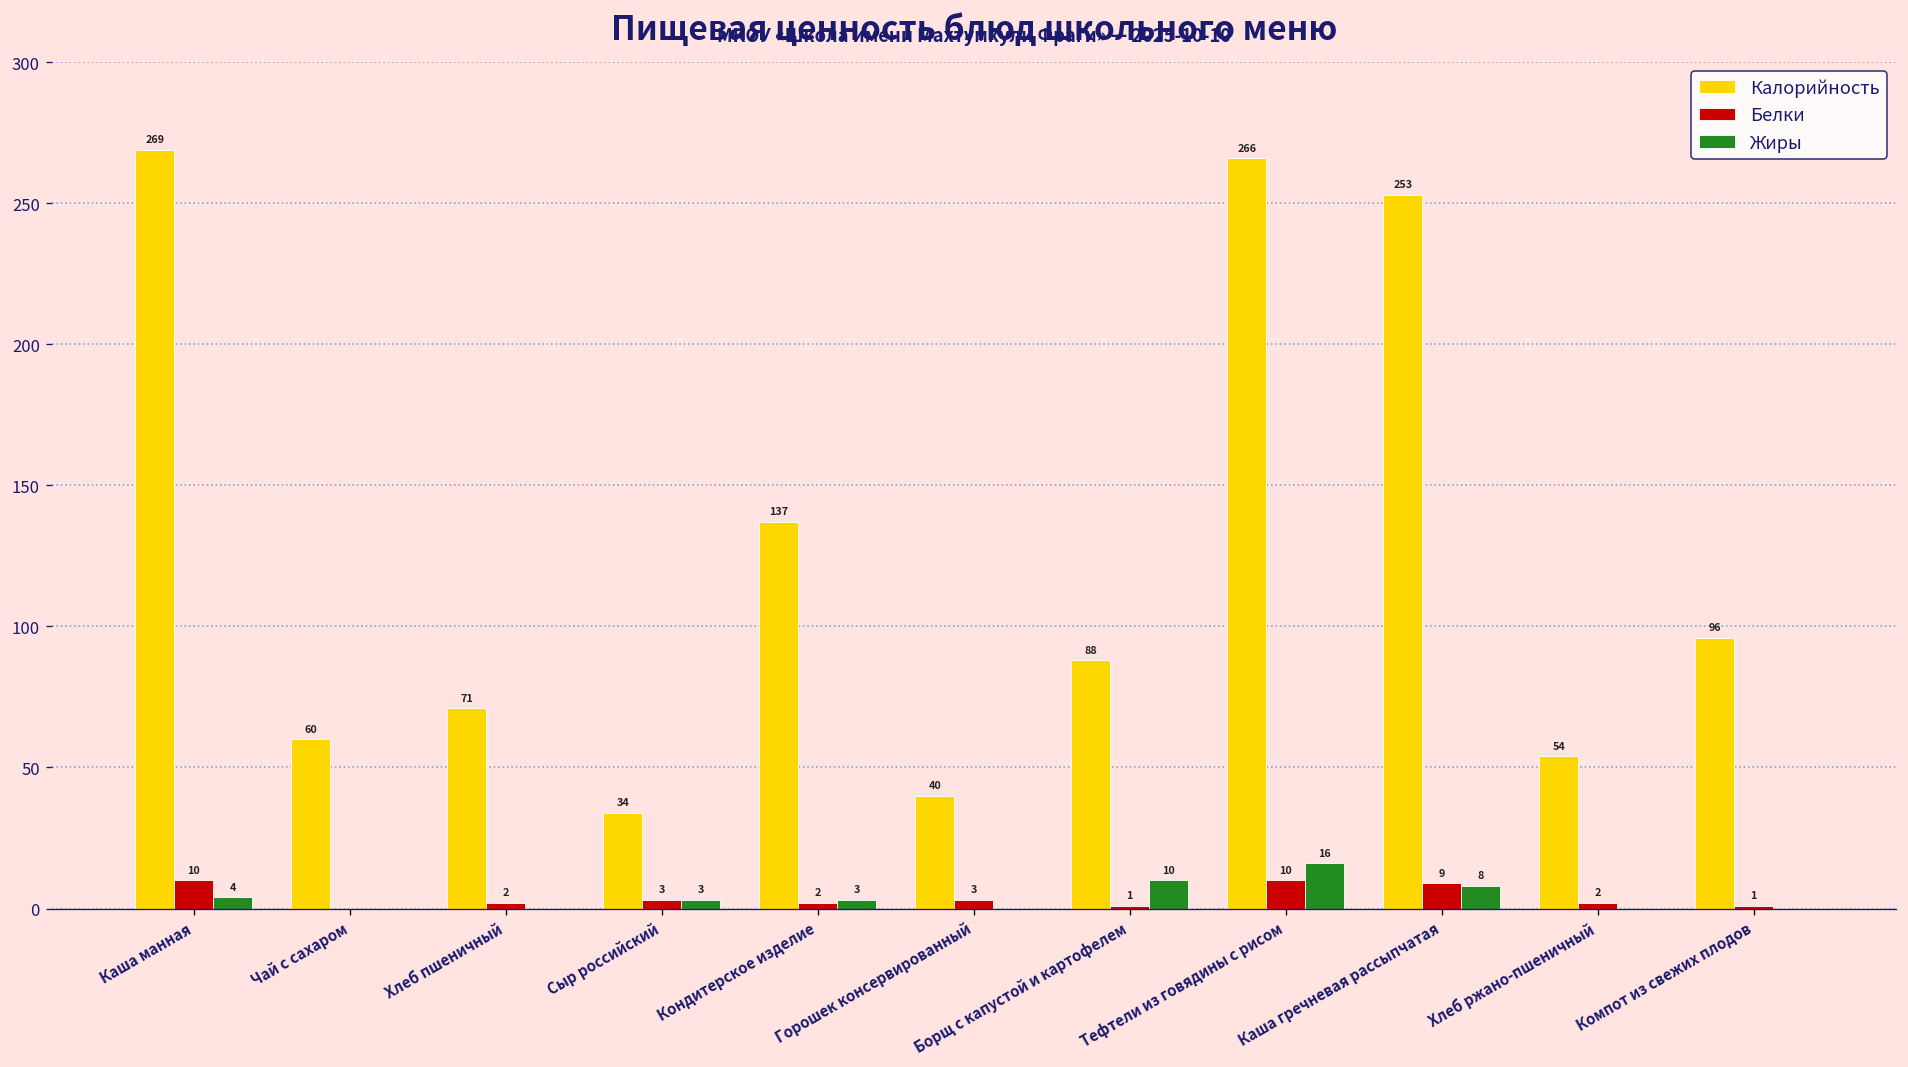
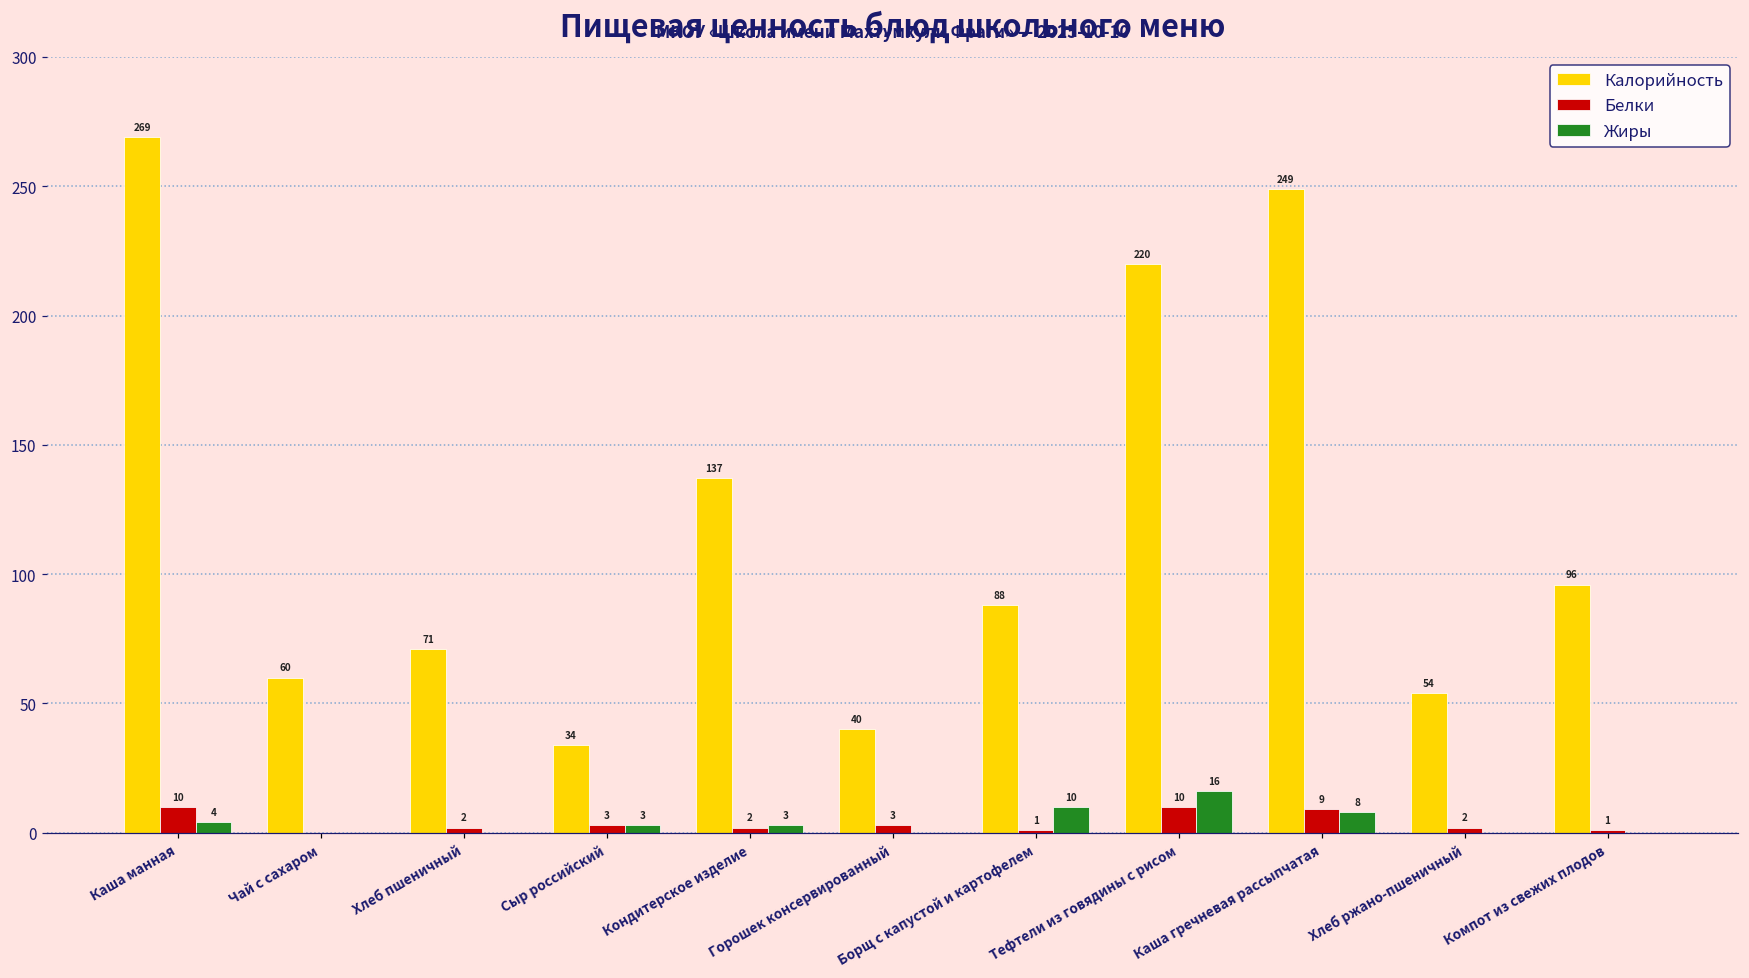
  {
    "Калорийность": {
      "Каша манная": 269,
      "Чай с сахаром": 60,
      "Хлеб пшеничный": 71,
      "Сыр российский": 34,
      "Кондитерское изделие": 137,
      "Горошек консервированный": 40,
      "Борщ с капустой и картофелем": 88,
-     "Тефтели из говядины с рисом": 266,
-     "Каша гречневая рассыпчатая": 253,
+     "Тефтели из говядины с рисом": 220,
+     "Каша гречневая рассыпчатая": 249,
      "Хлеб ржано-пшеничный": 54,
      "Компот из свежих плодов": 96
    },
    "Белки": {
      "Каша манная": 10,
      "Хлеб пшеничный": 2,
      "Сыр российский": 3,
      "Кондитерское изделие": 2,
      "Горошек консервированный": 3,
      "Борщ с капустой и картофелем": 1,
      "Тефтели из говядины с рисом": 10,
      "Каша гречневая рассыпчатая": 9,
      "Хлеб ржано-пшеничный": 2,
      "Компот из свежих плодов": 1
    },
    "Жиры": {
      "Каша манная": 4,
      "Сыр российский": 3,
      "Кондитерское изделие": 3,
      "Борщ с капустой и картофелем": 10,
      "Тефтели из говядины с рисом": 16,
      "Каша гречневая рассыпчатая": 8
    }
  }
